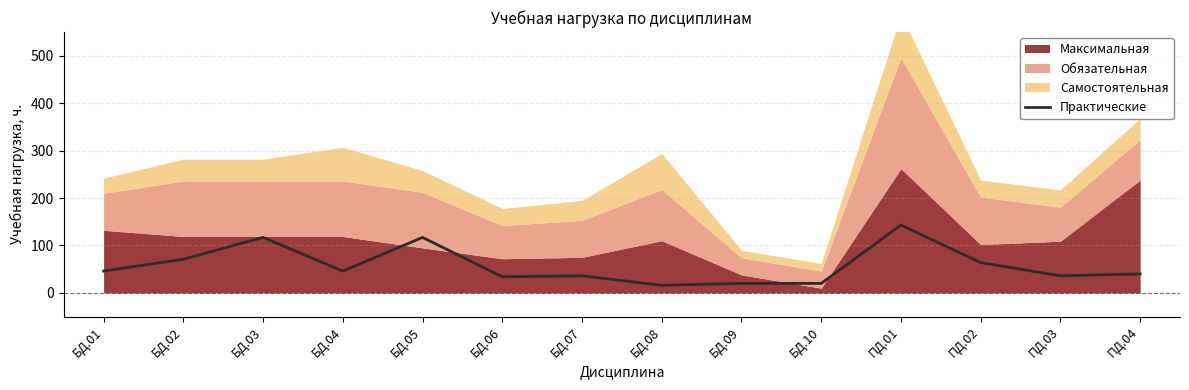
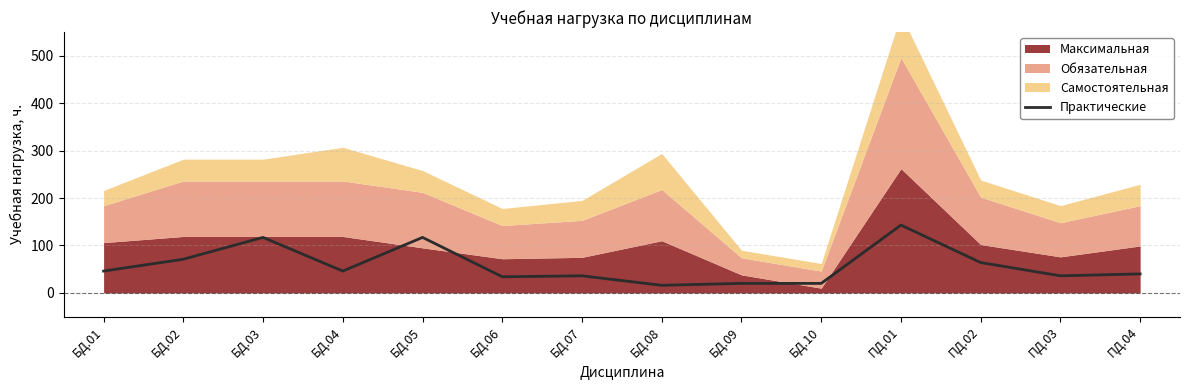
  {
    "Максимальная": {
-     "БД.01": 130,
+     "БД.01": 110,
      "БД.02": 120,
      "БД.04": 120,
      "БД.05": 100,
      "БД.06": 70,
      "БД.07": 80,
      "БД.08": 110,
      "БД.09": 40,
      "БД.10": 10,
      "ПД.01": 260,
      "ПД.02": 100,
-     "ПД.03": 110,
-     "ПД.04": 240
+     "ПД.03": 80,
+     "ПД.04": 100
    },
    "Практические": {
      "БД.01": 50,
      "БД.02": 70,
      "БД.04": 50,
      "БД.05": 120,
      "БД.06": 30,
      "БД.07": 40,
      "БД.08": 20,
      "БД.09": 20,
      "БД.10": 20,
      "ПД.01": 140,
      "ПД.02": 60,
      "ПД.03": 40,
      "ПД.04": 40
    }
  }
